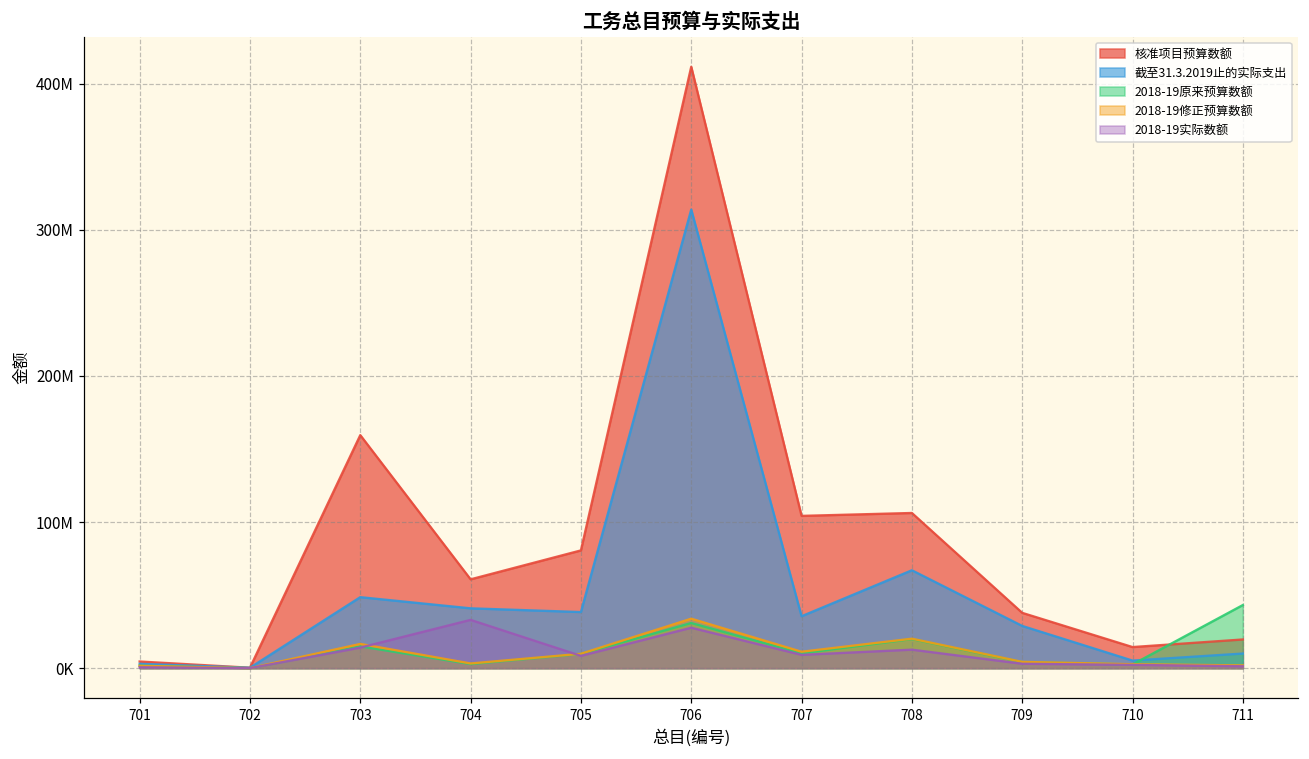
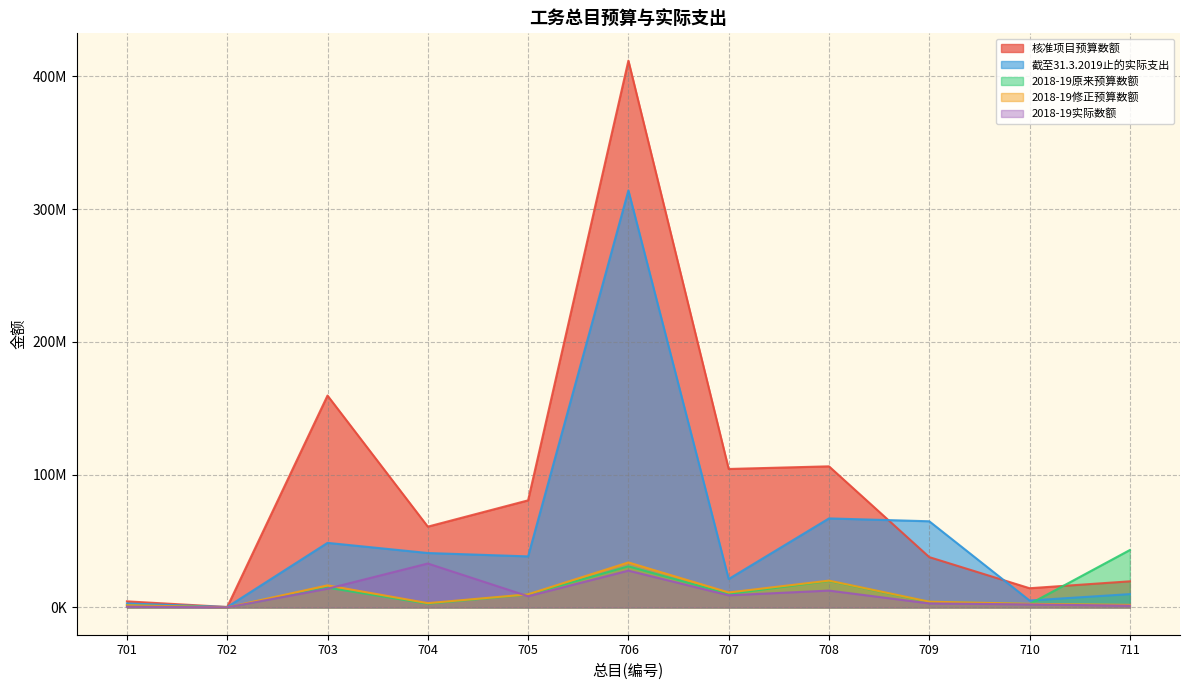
  {
    "核准项目预算数额": {
      "703": 160000000,
      "704": 61000000,
      "705": 81000000,
      "706": 412000000,
      "707": 104000000,
      "708": 106000000,
      "709": 38000000,
      "710": 14000000,
      "711": 20000000
    },
    "截至31.3.2019止的实际支出": {
      "703": 49000000,
      "704": 41000000,
      "705": 38000000,
      "706": 314000000,
-     "707": 36000000,
+     "707": 21000000,
      "708": 67000000,
-     "709": 29000000,
+     "709": 65000000,
      "710": 5000000,
      "711": 10000000
    },
    "2018-19原来预算数额": {
      "706": 31000000,
      "711": 43000000
    },
    "2018-19修正预算数额": {
      "706": 34000000
    },
    "2018-19实际数额": {
      "704": 33000000,
      "706": 28000000,
      "708": 13000000
    }
  }
